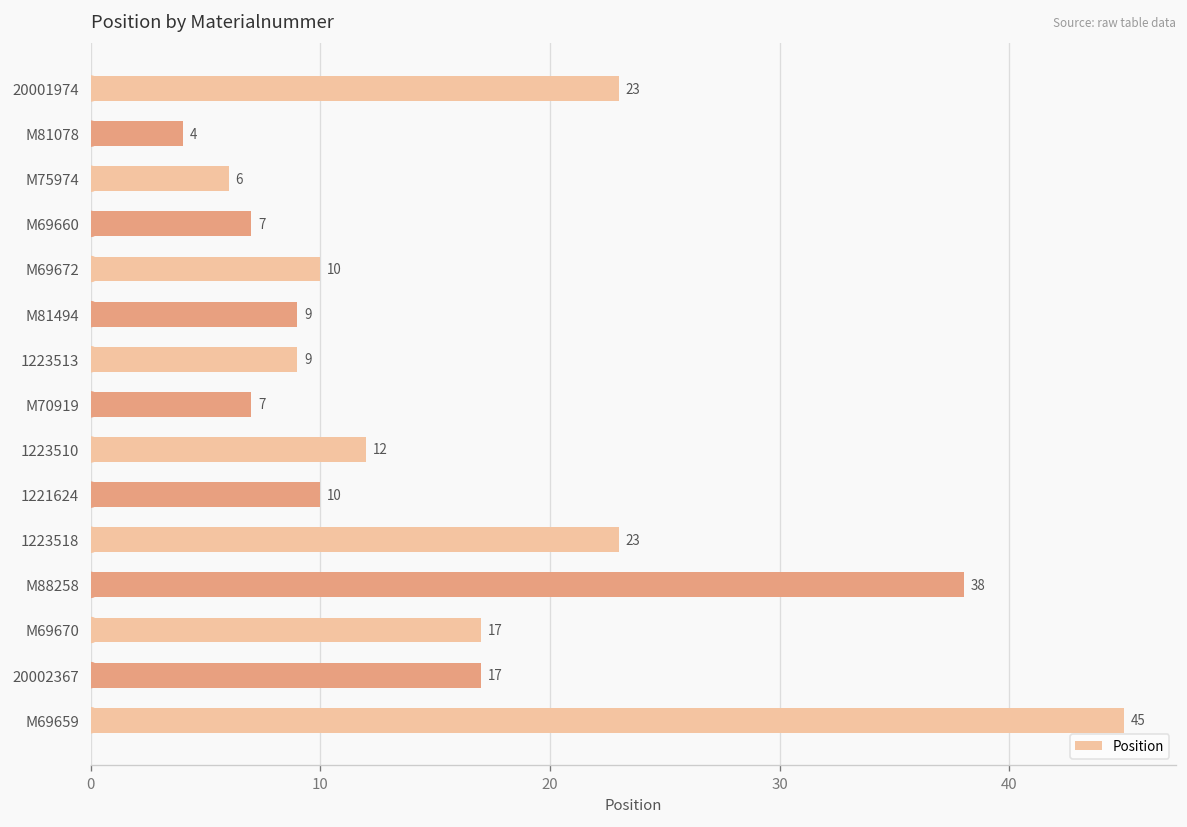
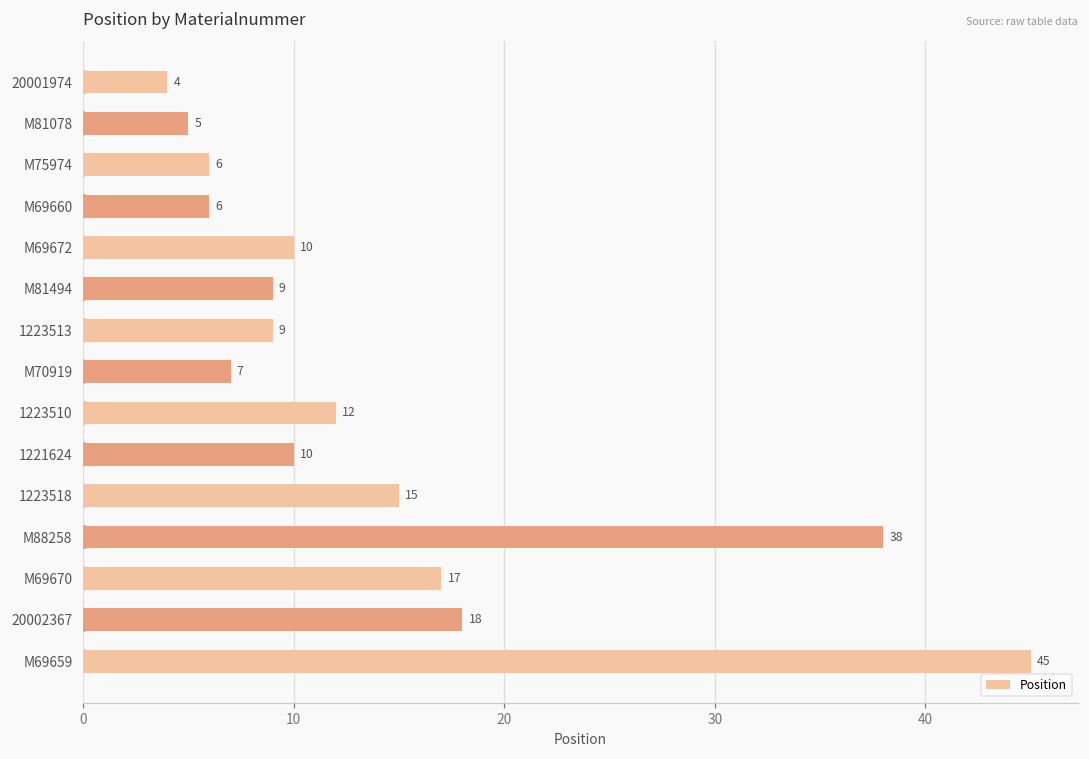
  {
-   "20001974": 23,
-   "M81078": 4,
+   "20001974": 4,
+   "M81078": 5,
    "M75974": 6,
-   "M69660": 7,
+   "M69660": 6,
    "M69672": 10,
    "M81494": 9,
    "1223513": 9,
    "M70919": 7,
    "1223510": 12,
    "1221624": 10,
-   "1223518": 23,
+   "1223518": 15,
    "M88258": 38,
    "M69670": 17,
-   "20002367": 17,
+   "20002367": 18,
    "M69659": 45
  }
